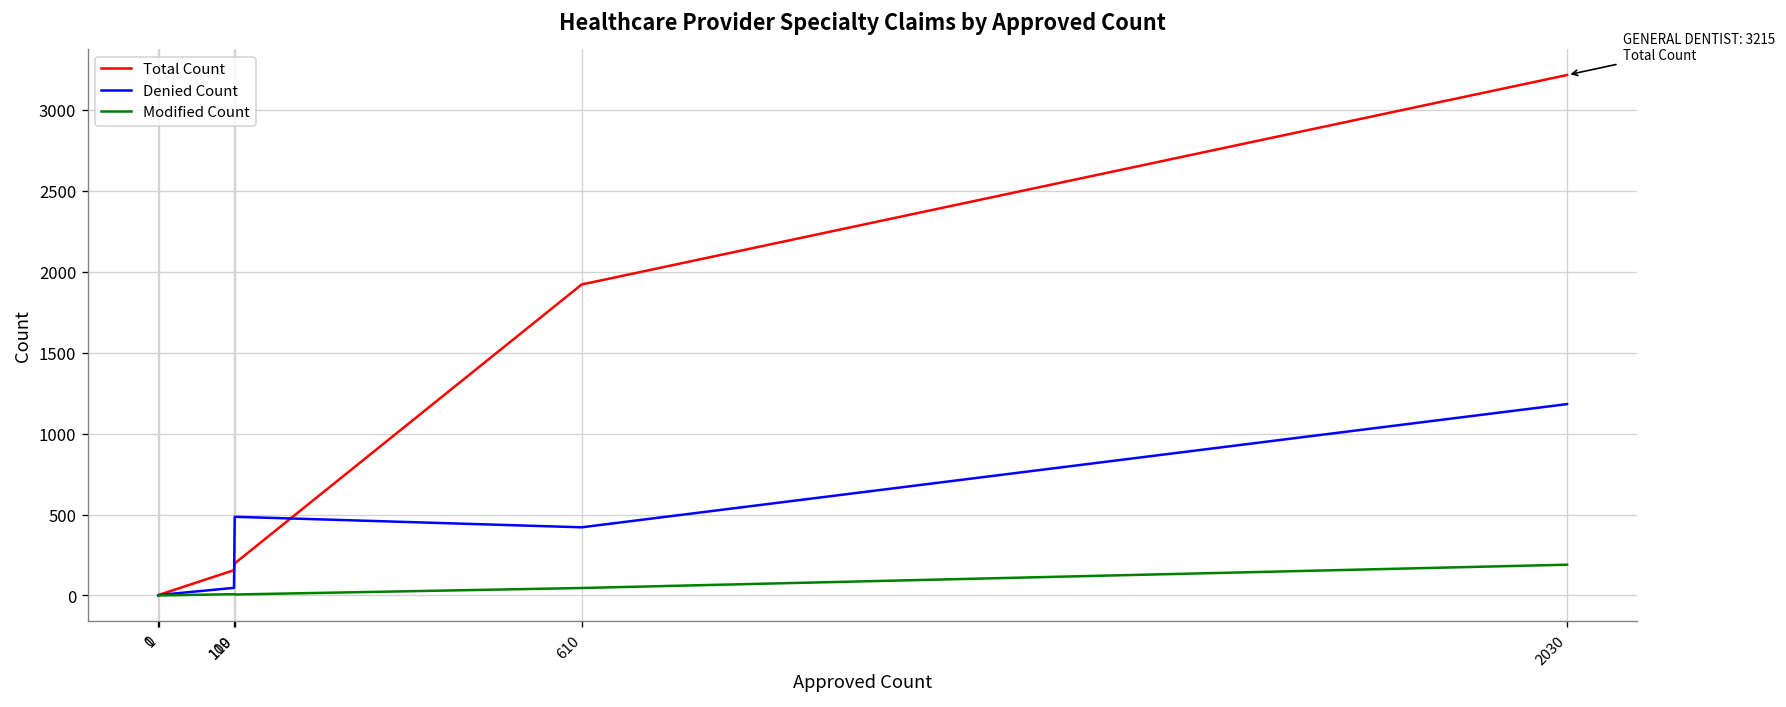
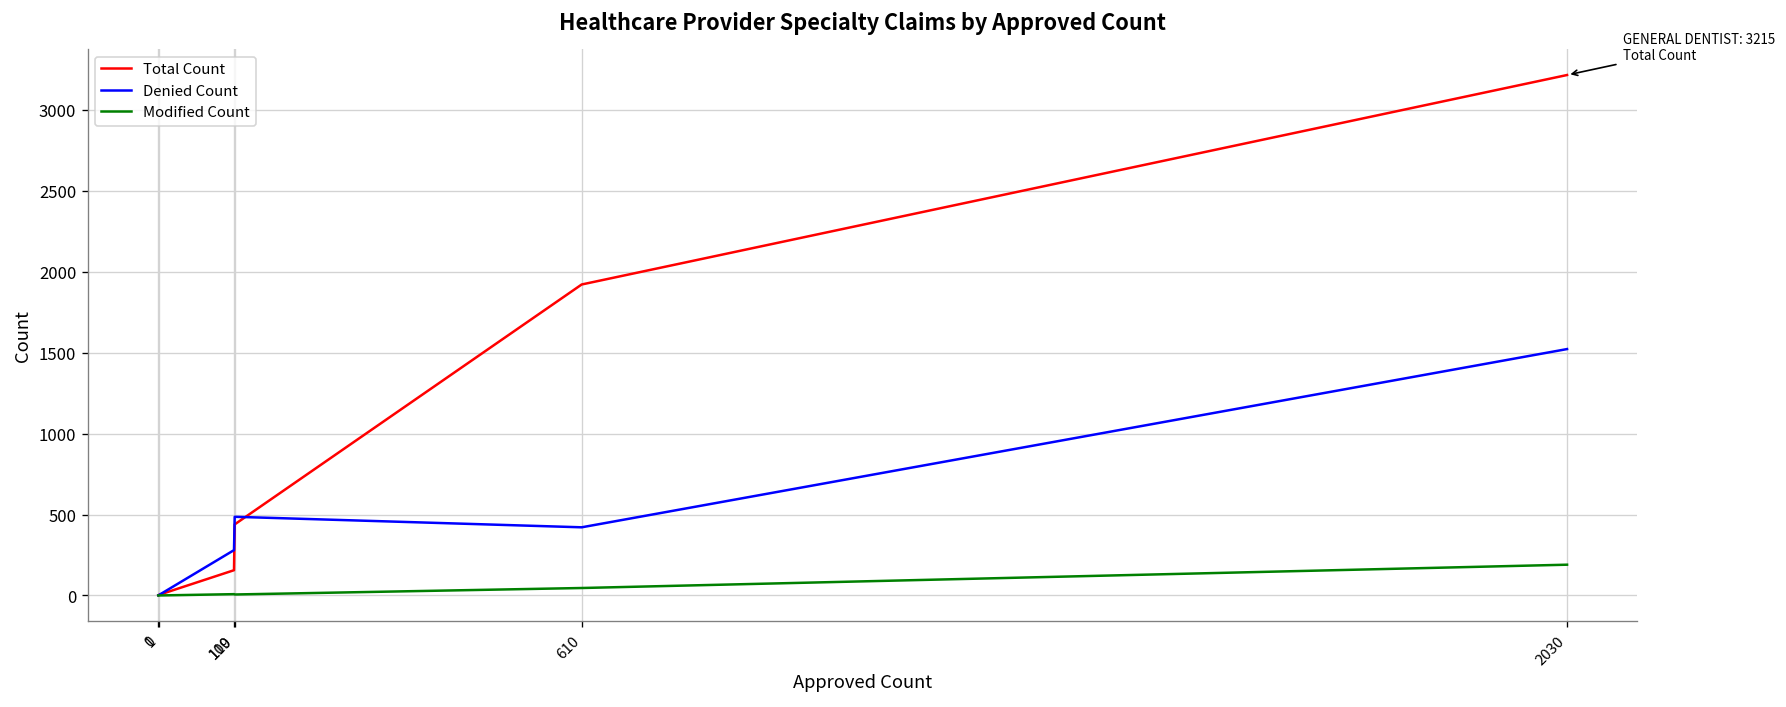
  {
    "Total Count": {
      "109": 160,
-     "110": 200,
+     "110": 440,
      "610": 1920
    },
    "Denied Count": {
-     "109": 50,
+     "109": 280,
      "110": 490,
      "610": 420,
-     "2030": 1180
+     "2030": 1520
    },
    "Modified Count": {
      "109": 10,
      "110": 10,
      "610": 50,
      "2030": 190
    }
  }
